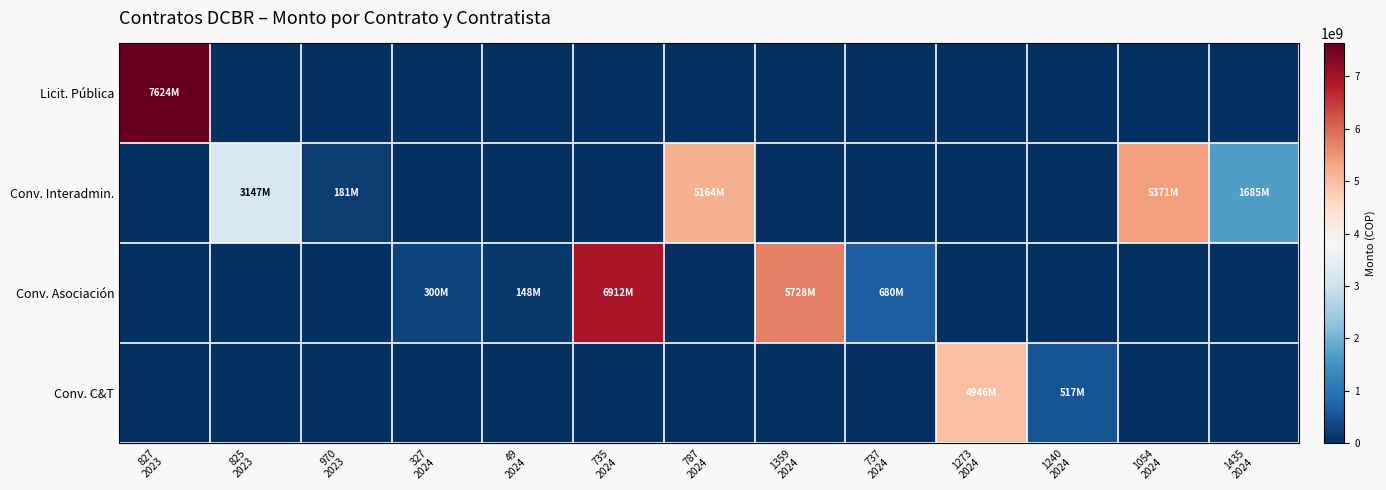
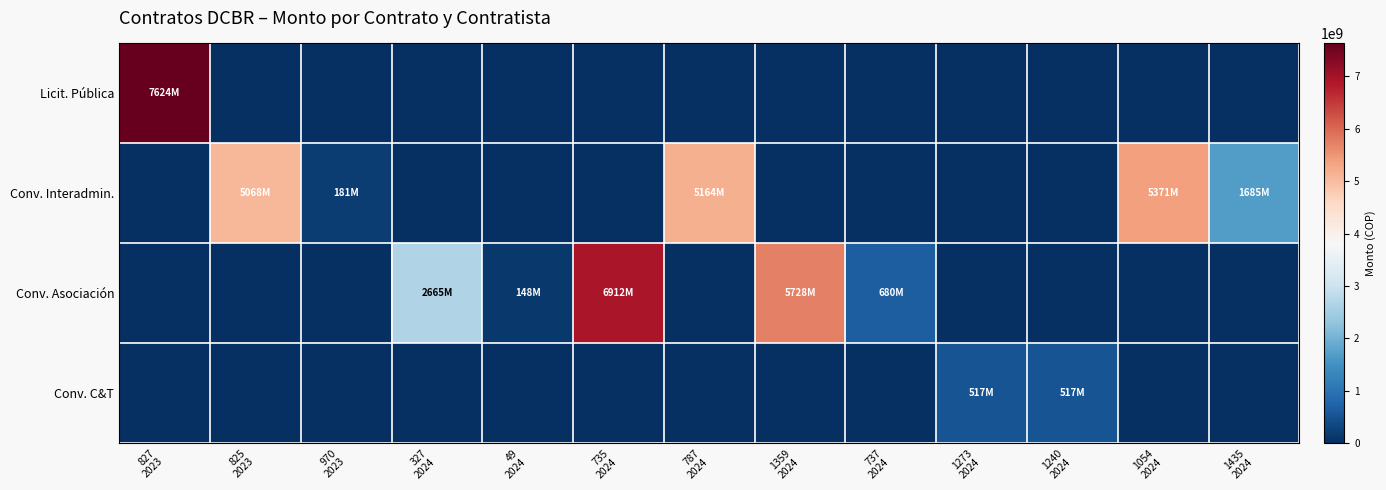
  {
    "Licit. Pública": {
      "827 2023": "7624M"
    },
    "Conv. Interadmin.": {
-     "825 2023": "3147M",
+     "825 2023": "5068M",
      "970 2023": "181M",
      "787 2024": "5164M",
      "1054 2024": "5371M",
      "1435 2024": "1685M"
    },
    "Conv. Asociación": {
-     "327 2024": "300M",
+     "327 2024": "2665M",
      "49 2024": "148M",
      "735 2024": "6912M",
      "1359 2024": "5728M",
      "737 2024": "680M"
    },
    "Conv. C&T": {
-     "1273 2024": "4946M",
+     "1273 2024": "517M",
      "1240 2024": "517M"
    }
  }
